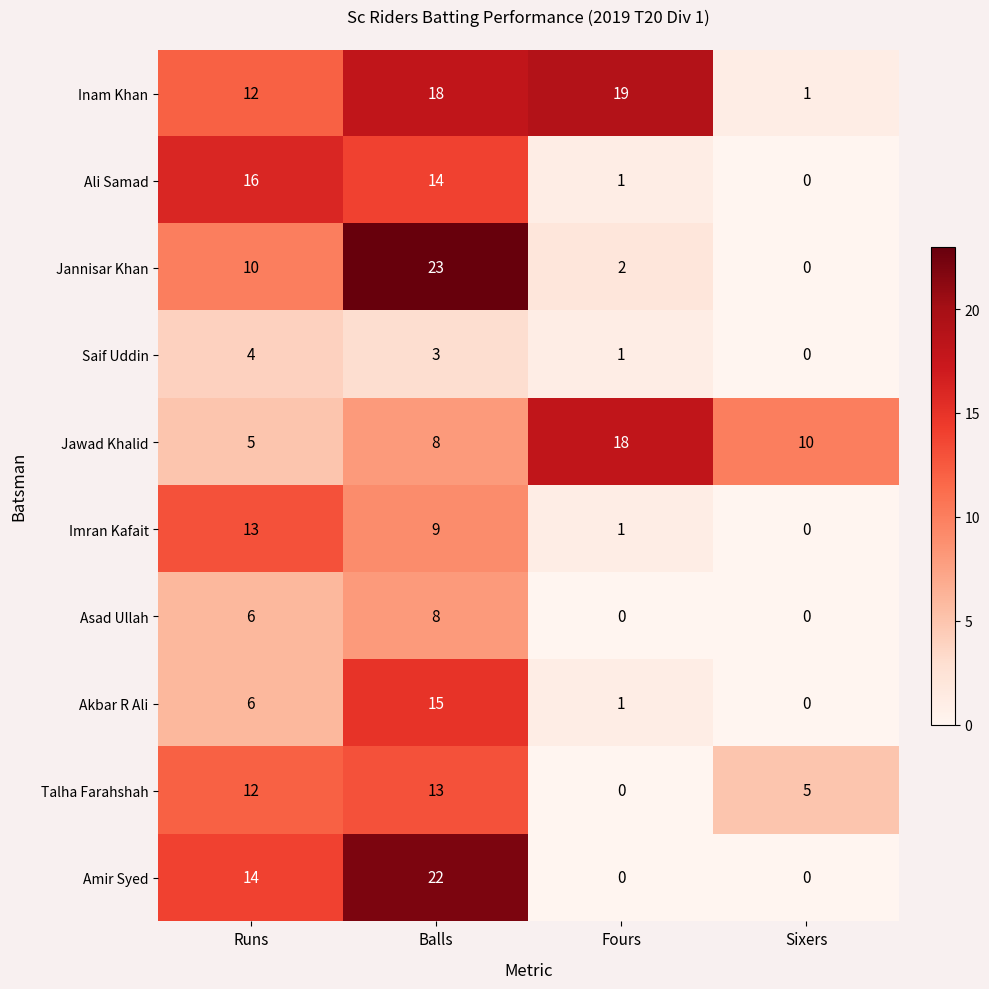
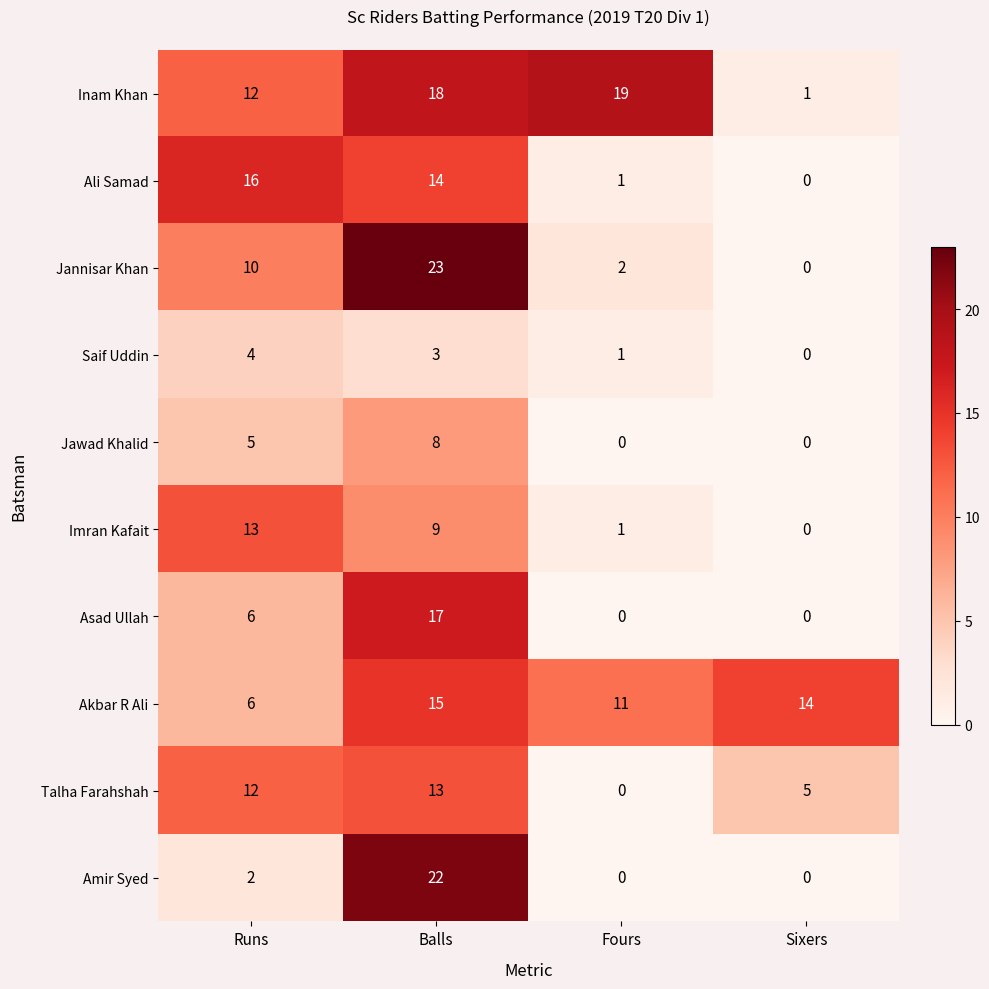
  {
    "Inam Khan": {
      "Runs": 12,
      "Balls": 18,
      "Fours": 19,
      "Sixers": 1
    },
    "Ali Samad": {
      "Runs": 16,
      "Balls": 14,
      "Fours": 1,
      "Sixers": 0
    },
    "Jannisar Khan": {
      "Runs": 10,
      "Balls": 23,
      "Fours": 2,
      "Sixers": 0
    },
    "Saif Uddin": {
      "Runs": 4,
      "Balls": 3,
      "Fours": 1,
      "Sixers": 0
    },
    "Jawad Khalid": {
      "Runs": 5,
      "Balls": 8,
-     "Fours": 18,
-     "Sixers": 10
+     "Fours": 0,
+     "Sixers": 0
    },
    "Imran Kafait": {
      "Runs": 13,
      "Balls": 9,
      "Fours": 1,
      "Sixers": 0
    },
    "Asad Ullah": {
      "Runs": 6,
-     "Balls": 8,
+     "Balls": 17,
      "Fours": 0,
      "Sixers": 0
    },
    "Akbar R Ali": {
      "Runs": 6,
      "Balls": 15,
-     "Fours": 1,
-     "Sixers": 0
+     "Fours": 11,
+     "Sixers": 14
    },
    "Talha Farahshah": {
      "Runs": 12,
      "Balls": 13,
      "Fours": 0,
      "Sixers": 5
    },
    "Amir Syed": {
-     "Runs": 14,
+     "Runs": 2,
      "Balls": 22,
      "Fours": 0,
      "Sixers": 0
    }
  }
